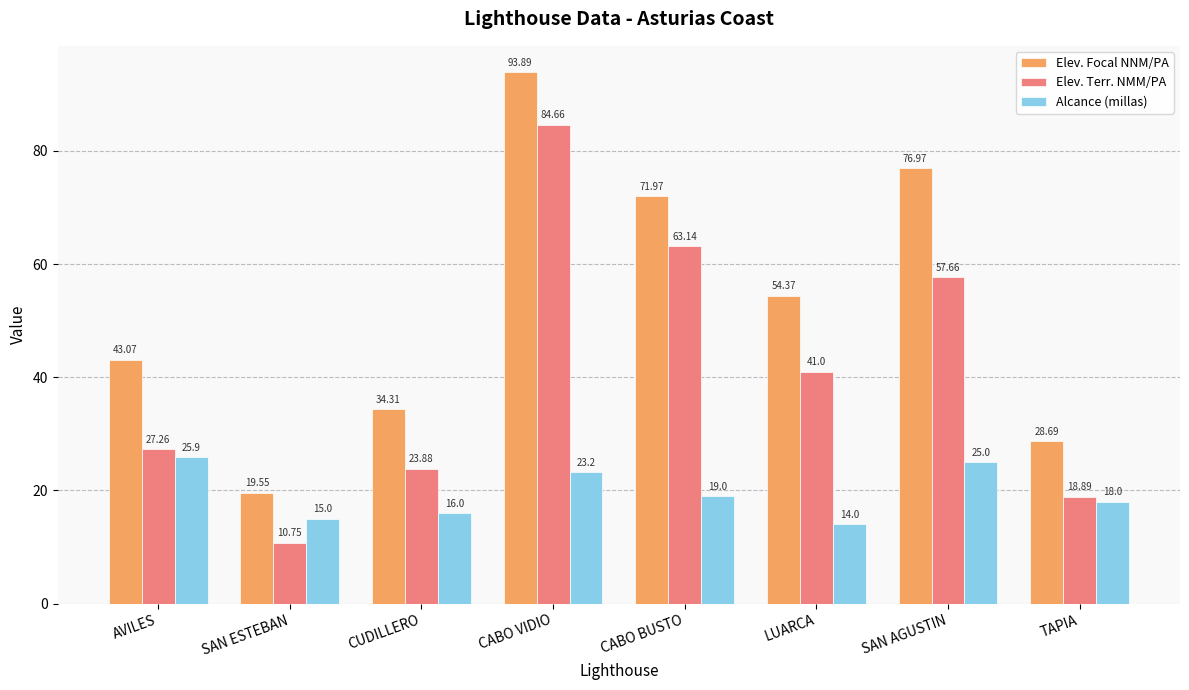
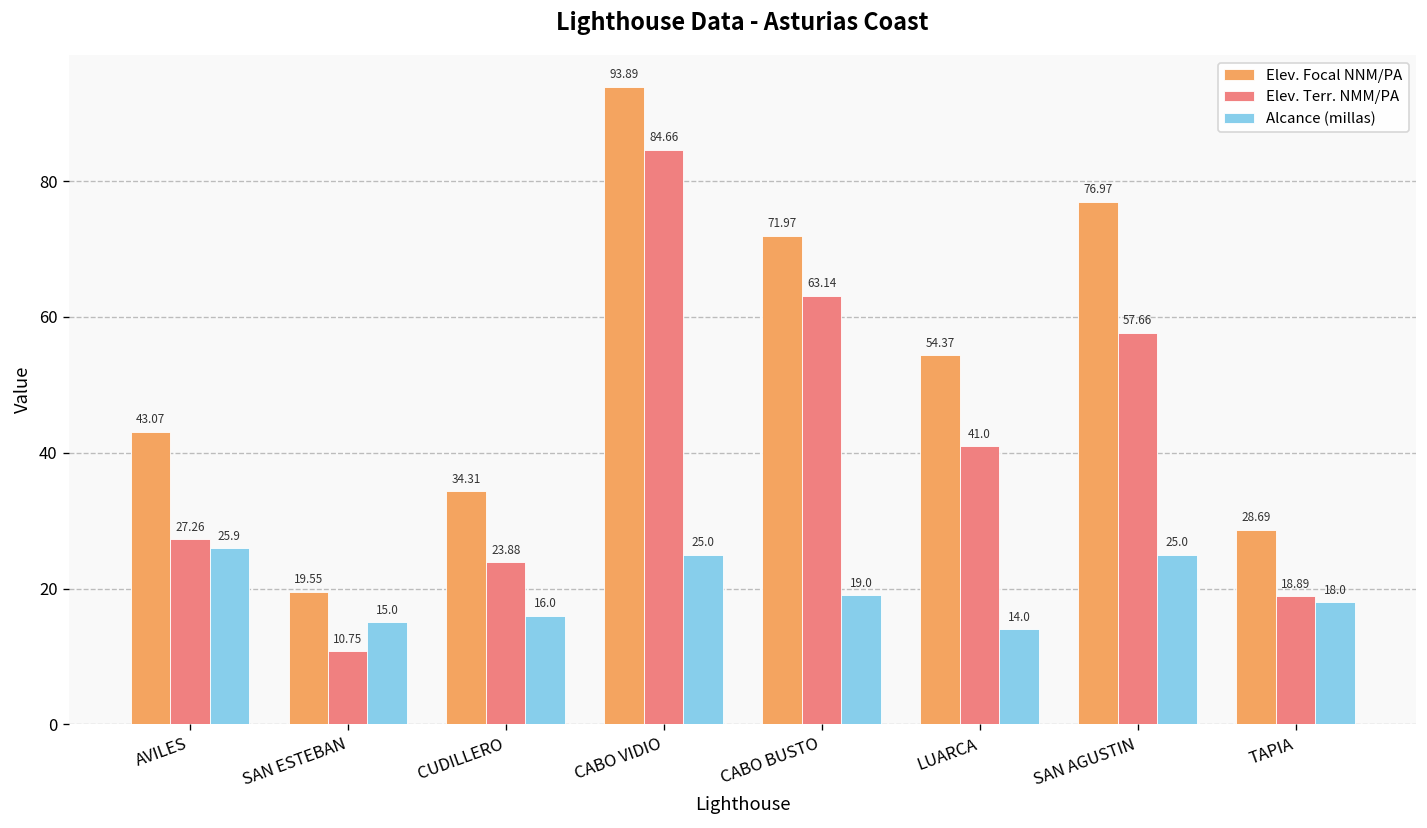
  {
    "Alcance (millas)": {
      "AVILES": 25.9,
      "SAN ESTEBAN": 15.0,
      "CUDILLERO": 16.0,
-     "CABO VIDIO": 23.2,
+     "CABO VIDIO": 25.0,
      "CABO BUSTO": 19.0,
      "LUARCA": 14.0,
      "SAN AGUSTIN": 25.0,
      "TAPIA": 18.0
    }
  }
